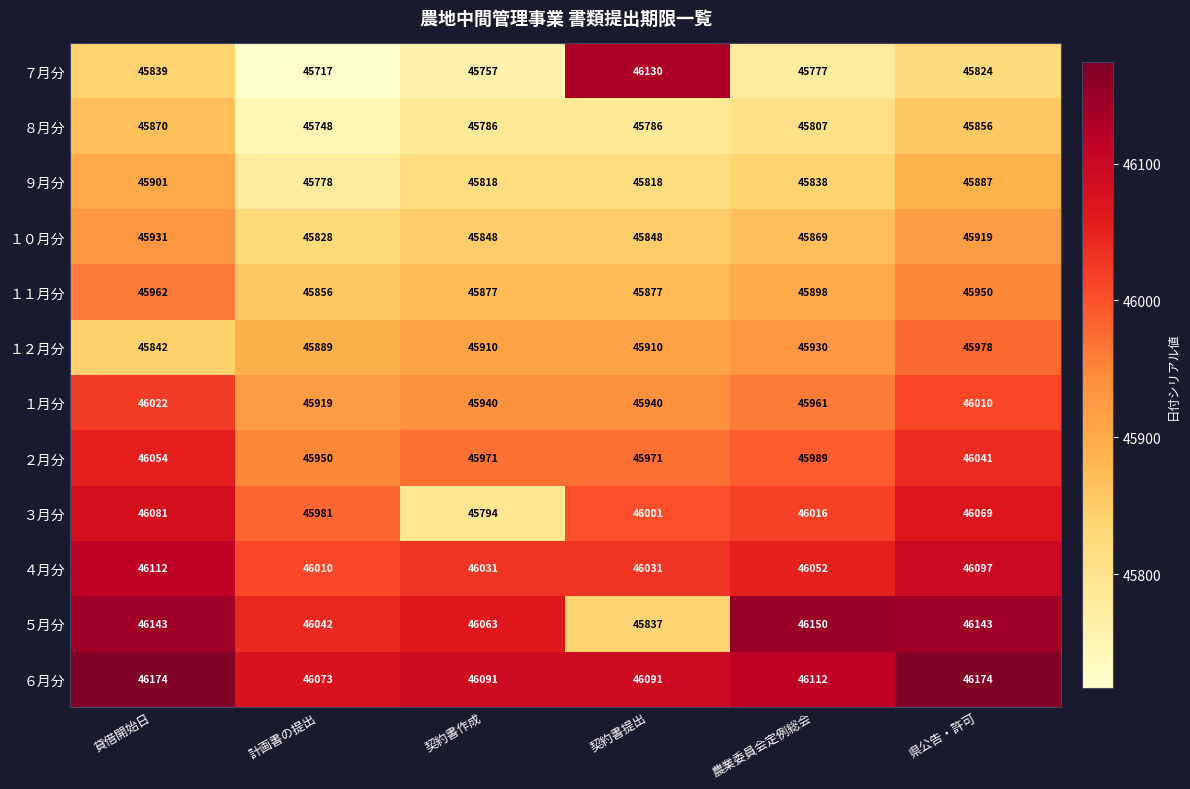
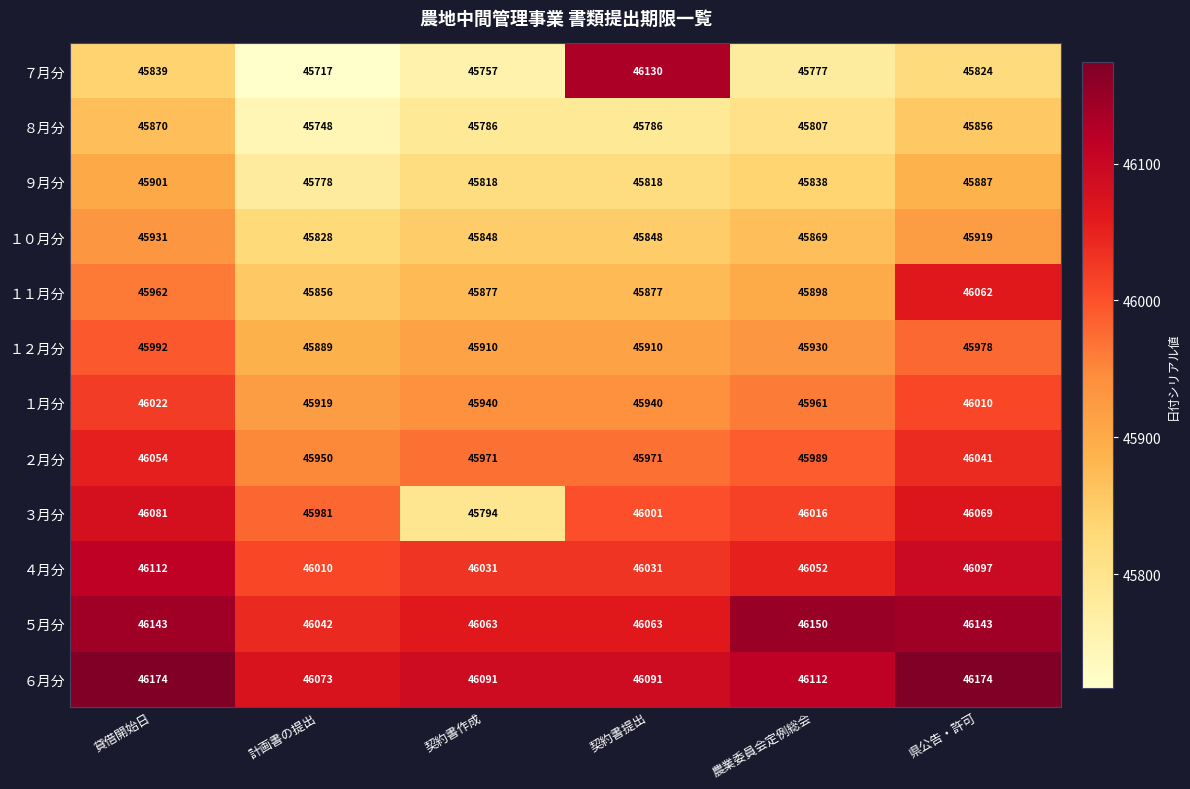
  {
    "７月分": {
      "貸借開始日": 45839,
      "計画書の提出": 45717,
      "契約書作成": 45757,
      "契約書提出": 46130,
      "農業委員会定例総会": 45777,
      "県公告・許可": 45824
    },
    "８月分": {
      "貸借開始日": 45870,
      "計画書の提出": 45748,
      "契約書作成": 45786,
      "契約書提出": 45786,
      "農業委員会定例総会": 45807,
      "県公告・許可": 45856
    },
    "９月分": {
      "貸借開始日": 45901,
      "計画書の提出": 45778,
      "契約書作成": 45818,
      "契約書提出": 45818,
      "農業委員会定例総会": 45838,
      "県公告・許可": 45887
    },
    "１０月分": {
      "貸借開始日": 45931,
      "計画書の提出": 45828,
      "契約書作成": 45848,
      "契約書提出": 45848,
      "農業委員会定例総会": 45869,
      "県公告・許可": 45919
    },
    "１１月分": {
      "貸借開始日": 45962,
      "計画書の提出": 45856,
      "契約書作成": 45877,
      "契約書提出": 45877,
      "農業委員会定例総会": 45898,
-     "県公告・許可": 45950
+     "県公告・許可": 46062
    },
    "１２月分": {
-     "貸借開始日": 45842,
+     "貸借開始日": 45992,
      "計画書の提出": 45889,
      "契約書作成": 45910,
      "契約書提出": 45910,
      "農業委員会定例総会": 45930,
      "県公告・許可": 45978
    },
    "１月分": {
      "貸借開始日": 46022,
      "計画書の提出": 45919,
      "契約書作成": 45940,
      "契約書提出": 45940,
      "農業委員会定例総会": 45961,
      "県公告・許可": 46010
    },
    "２月分": {
      "貸借開始日": 46054,
      "計画書の提出": 45950,
      "契約書作成": 45971,
      "契約書提出": 45971,
      "農業委員会定例総会": 45989,
      "県公告・許可": 46041
    },
    "３月分": {
      "貸借開始日": 46081,
      "計画書の提出": 45981,
      "契約書作成": 45794,
      "契約書提出": 46001,
      "農業委員会定例総会": 46016,
      "県公告・許可": 46069
    },
    "４月分": {
      "貸借開始日": 46112,
      "計画書の提出": 46010,
      "契約書作成": 46031,
      "契約書提出": 46031,
      "農業委員会定例総会": 46052,
      "県公告・許可": 46097
    },
    "５月分": {
      "貸借開始日": 46143,
      "計画書の提出": 46042,
      "契約書作成": 46063,
-     "契約書提出": 45837,
+     "契約書提出": 46063,
      "農業委員会定例総会": 46150,
      "県公告・許可": 46143
    },
    "６月分": {
      "貸借開始日": 46174,
      "計画書の提出": 46073,
      "契約書作成": 46091,
      "契約書提出": 46091,
      "農業委員会定例総会": 46112,
      "県公告・許可": 46174
    }
  }
